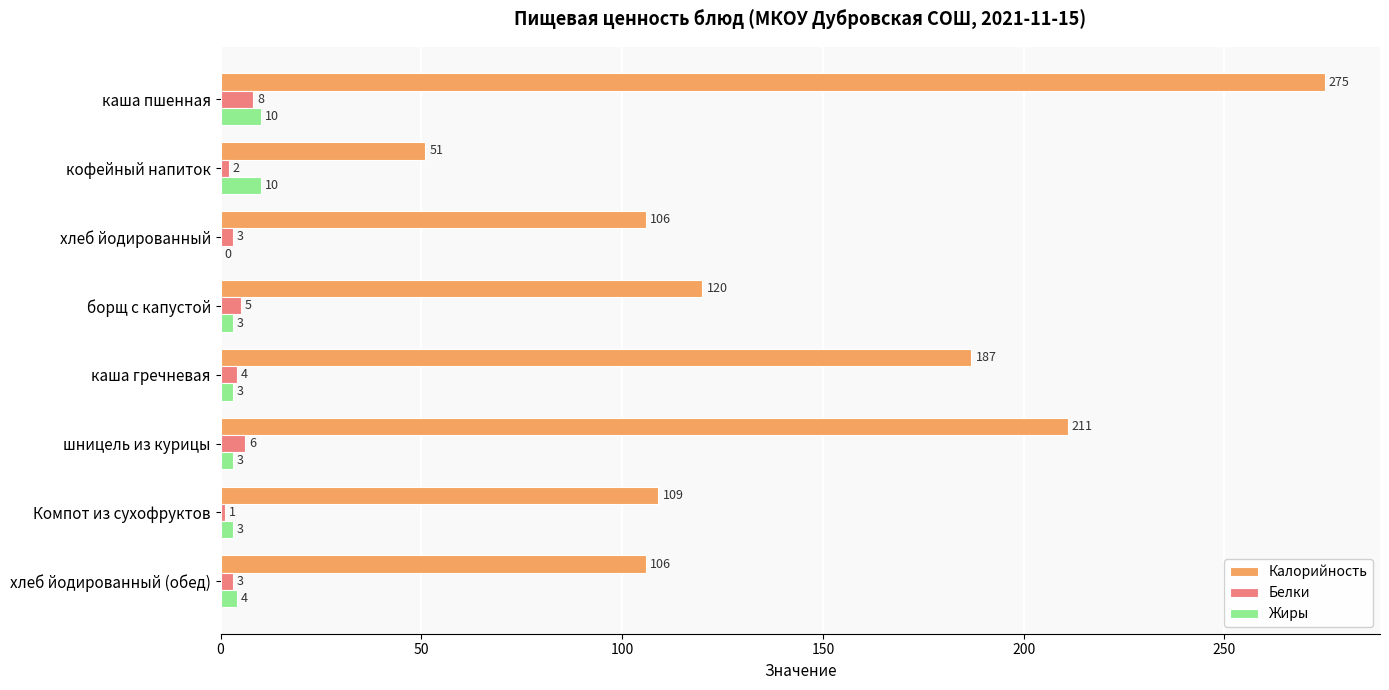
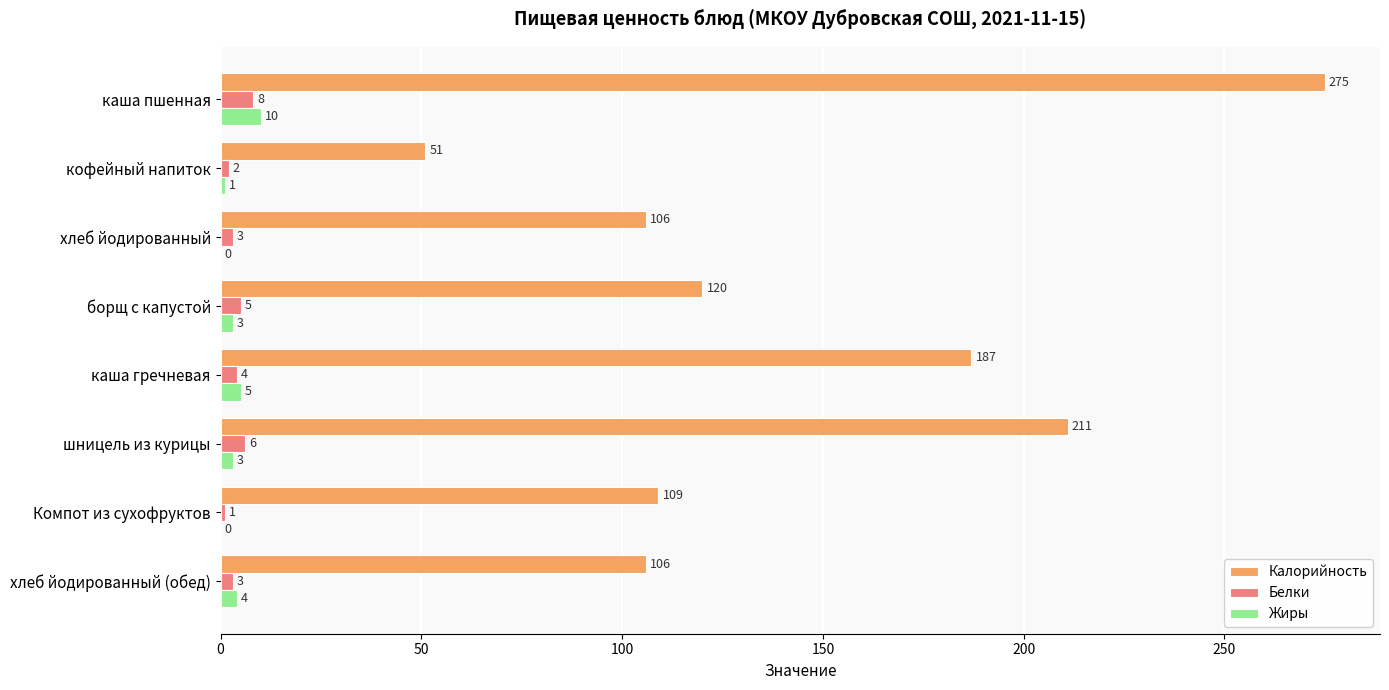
  {
    "Жиры": {
      "каша пшенная": 10,
-     "кофейный напиток": 10,
+     "кофейный напиток": 1,
      "хлеб йодированный": 0,
      "борщ с капустой": 3,
-     "каша гречневая": 3,
+     "каша гречневая": 5,
      "шницель из курицы": 3,
-     "Компот из сухофруктов": 3,
+     "Компот из сухофруктов": 0,
      "хлеб йодированный (обед)": 4
    }
  }
